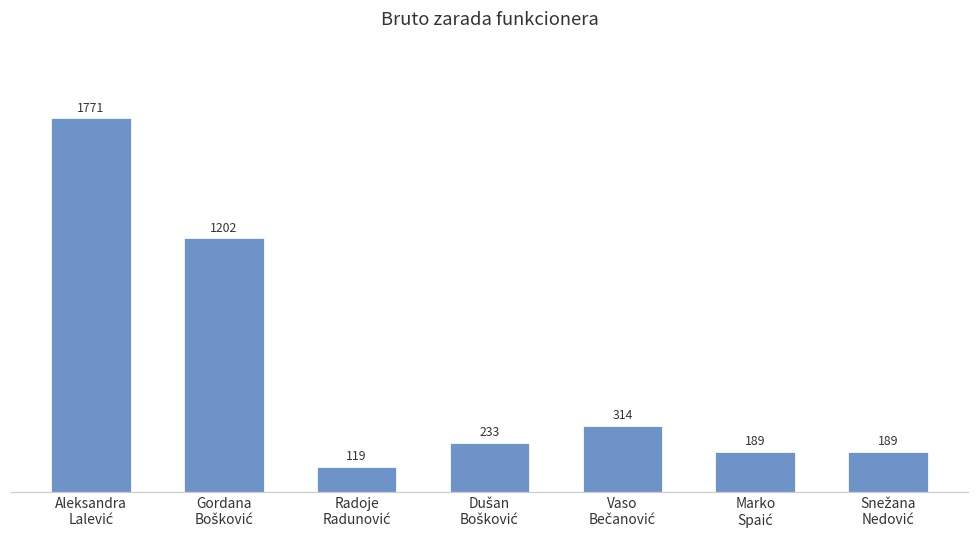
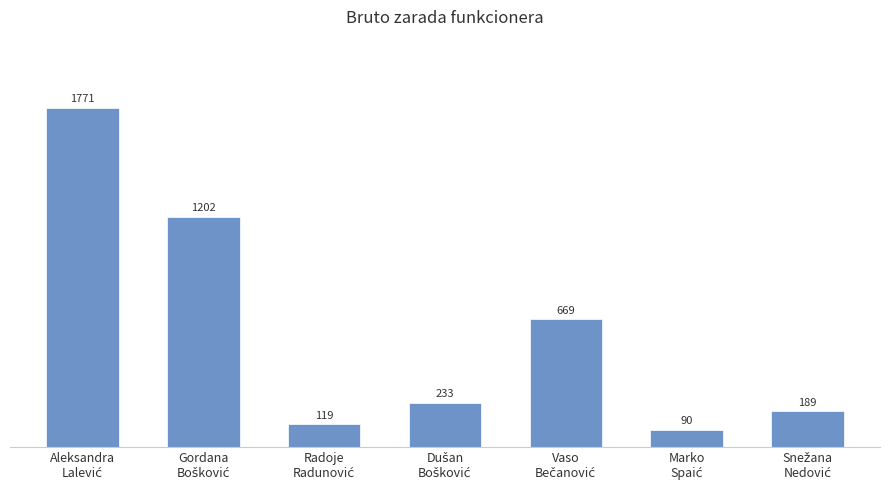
  {
    "Aleksandra Lalević": 1771,
    "Gordana Bošković": 1202,
    "Radoje Radunović": 119,
    "Dušan Bošković": 233,
-   "Vaso Bečanović": 314,
-   "Marko Spaić": 189,
+   "Vaso Bečanović": 669,
+   "Marko Spaić": 90,
    "Snežana Nedović": 189
  }
